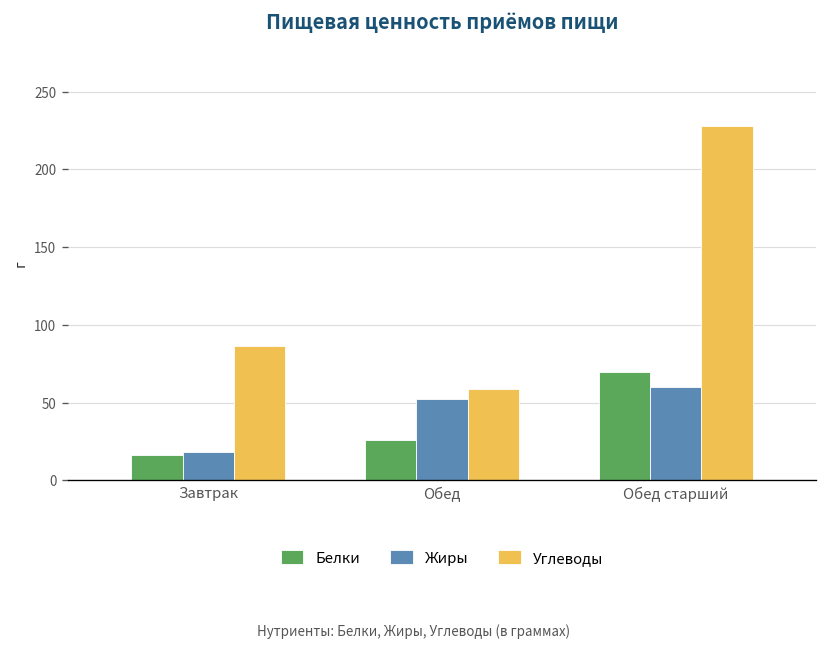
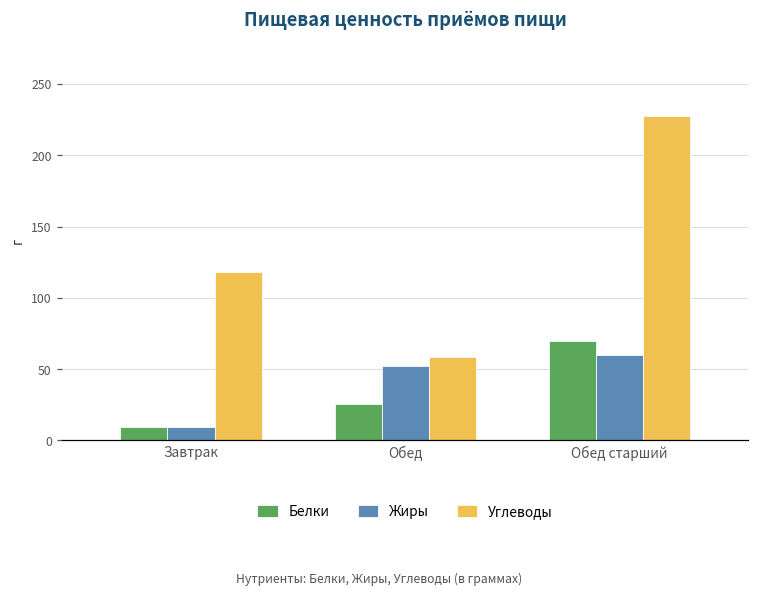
  {
    "Белки": {
-     "Завтрак": 16,
+     "Завтрак": 10,
      "Обед": 26,
      "Обед старший": 70
    },
    "Жиры": {
-     "Завтрак": 18,
+     "Завтрак": 9,
      "Обед": 53,
      "Обед старший": 60
    },
    "Углеводы": {
-     "Завтрак": 86,
+     "Завтрак": 118,
      "Обед": 59,
      "Обед старший": 228
    }
  }
